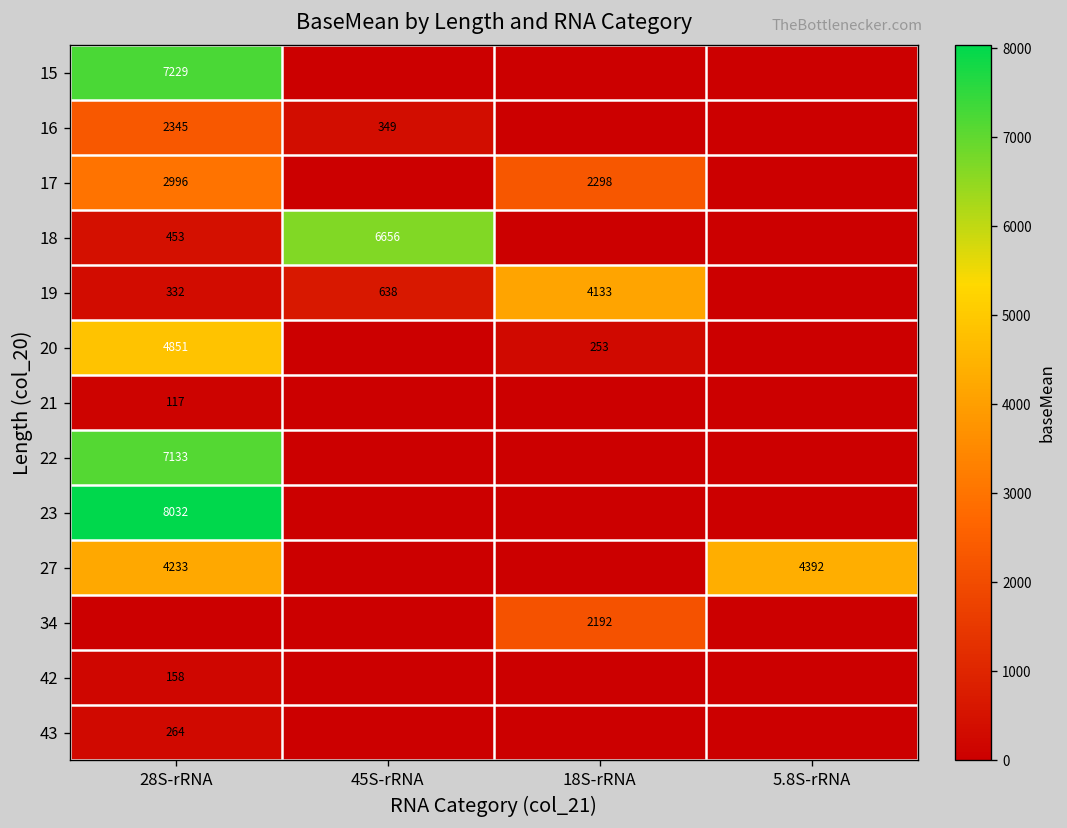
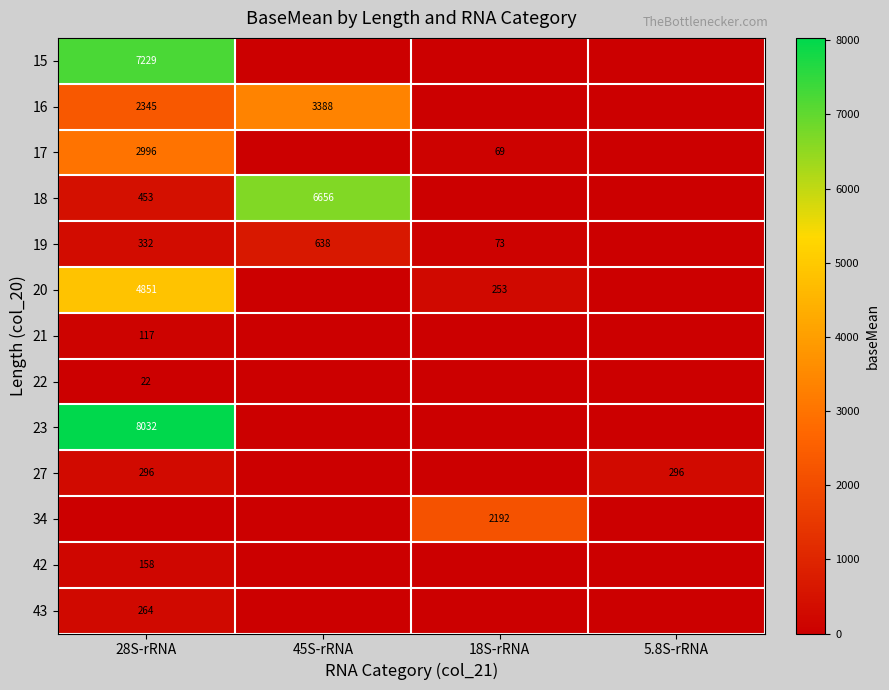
  {
    "15": {
      "28S-rRNA": 7229
    },
    "16": {
      "28S-rRNA": 2345,
-     "45S-rRNA": 349
+     "45S-rRNA": 3388
    },
    "17": {
      "28S-rRNA": 2996,
-     "18S-rRNA": 2298
+     "18S-rRNA": 69
    },
    "18": {
      "28S-rRNA": 453,
      "45S-rRNA": 6656
    },
    "19": {
      "28S-rRNA": 332,
      "45S-rRNA": 638,
-     "18S-rRNA": 4133
+     "18S-rRNA": 73
    },
    "20": {
      "28S-rRNA": 4851,
      "18S-rRNA": 253
    },
    "21": {
      "28S-rRNA": 117
    },
    "22": {
-     "28S-rRNA": 7133
+     "28S-rRNA": 22
    },
    "23": {
      "28S-rRNA": 8032
    },
    "27": {
-     "28S-rRNA": 4233,
-     "5.8S-rRNA": 4392
+     "28S-rRNA": 296,
+     "5.8S-rRNA": 296
    },
    "34": {
      "18S-rRNA": 2192
    },
    "42": {
      "28S-rRNA": 158
    },
    "43": {
      "28S-rRNA": 264
    }
  }
